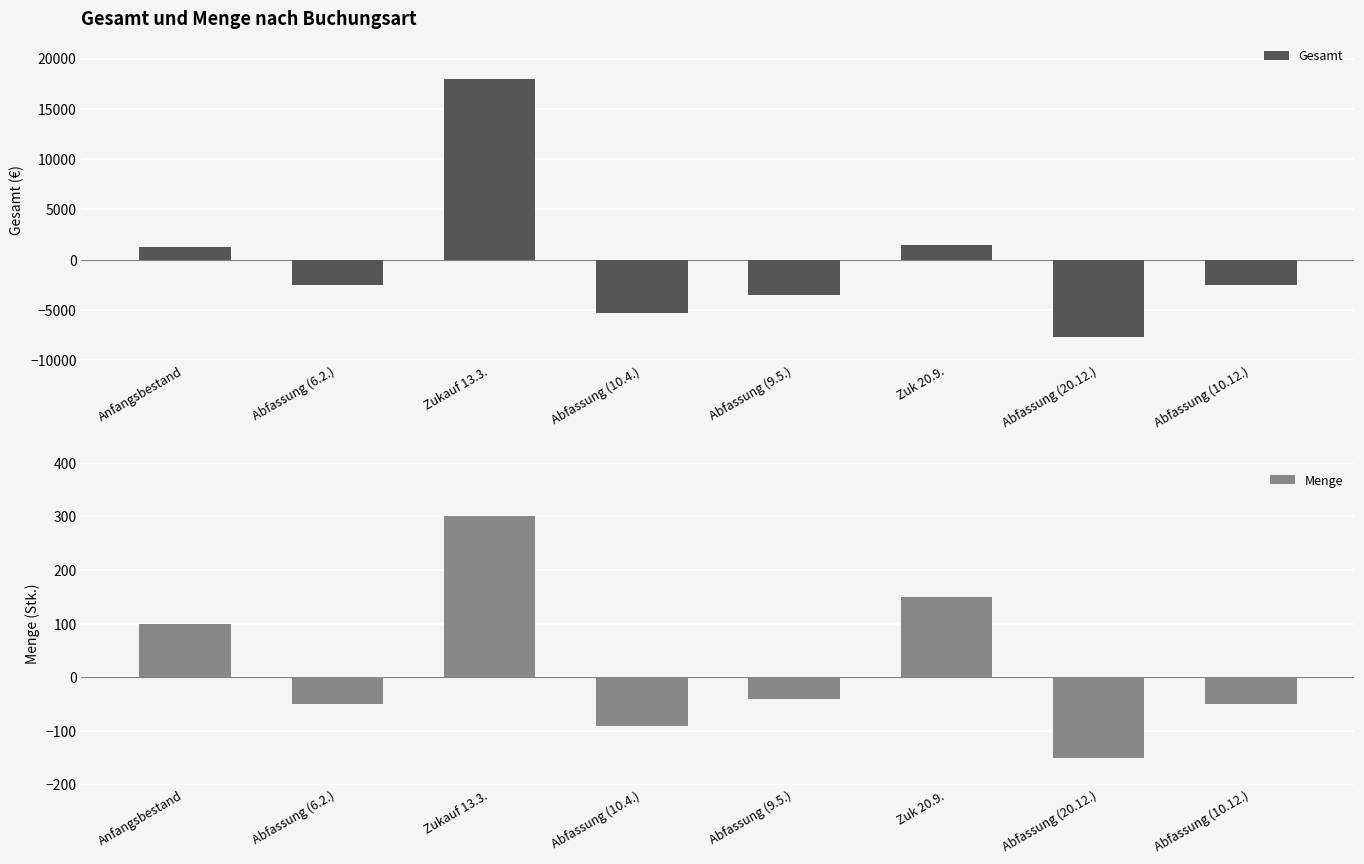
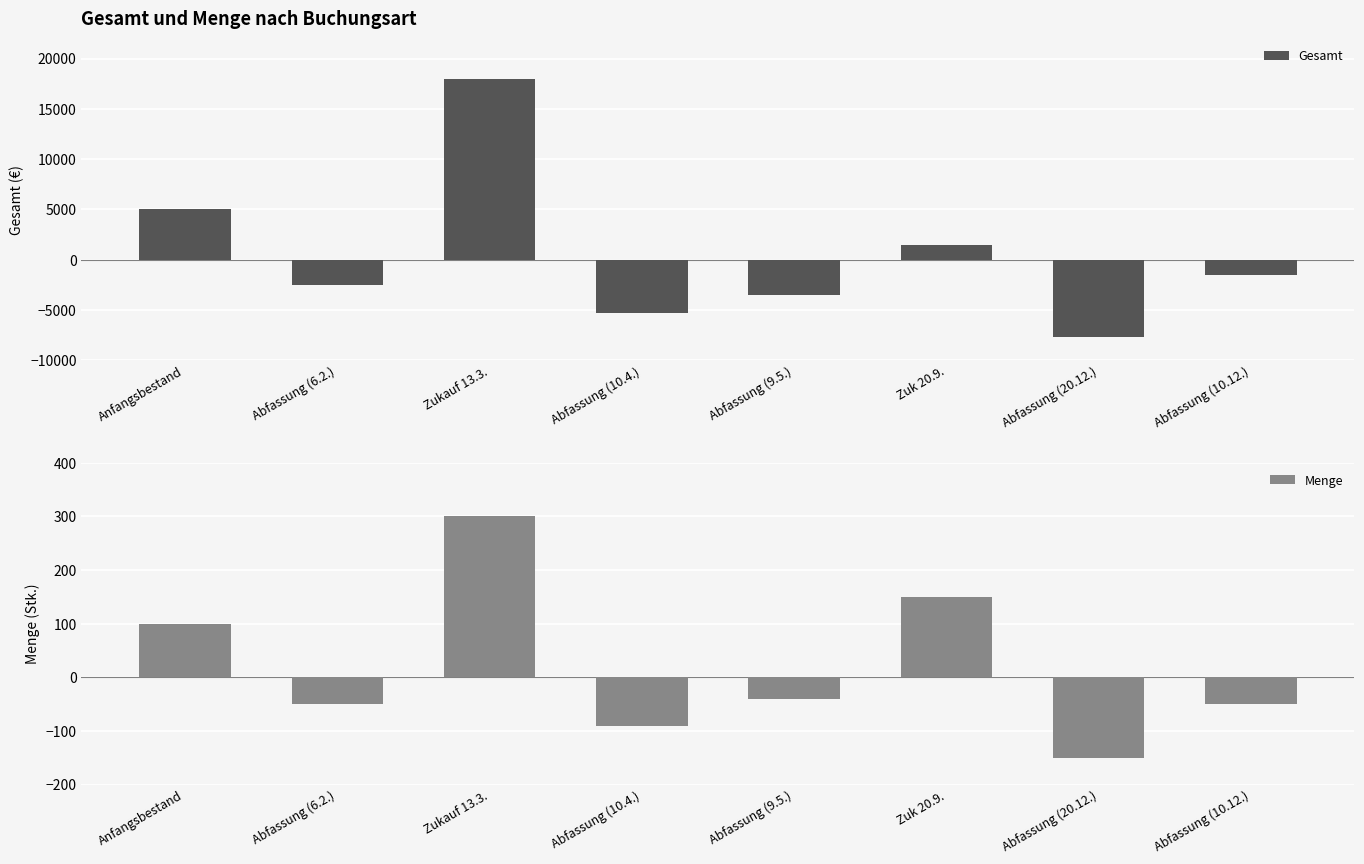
  {
    "Gesamt und Menge nach Buchungsart": {
-     "Anfangsbestand": 1200,
+     "Anfangsbestand": 5000,
      "Abfassung (6.2.)": -2500,
      "Zukauf 13.3.": 18000,
      "Abfassung (10.4.)": -5300,
      "Abfassung (9.5.)": -3500,
      "Zuk 20.9.": 1400,
      "Abfassung (20.12.)": -7700,
-     "Abfassung (10.12.)": -2600
+     "Abfassung (10.12.)": -1500
    }
  }
